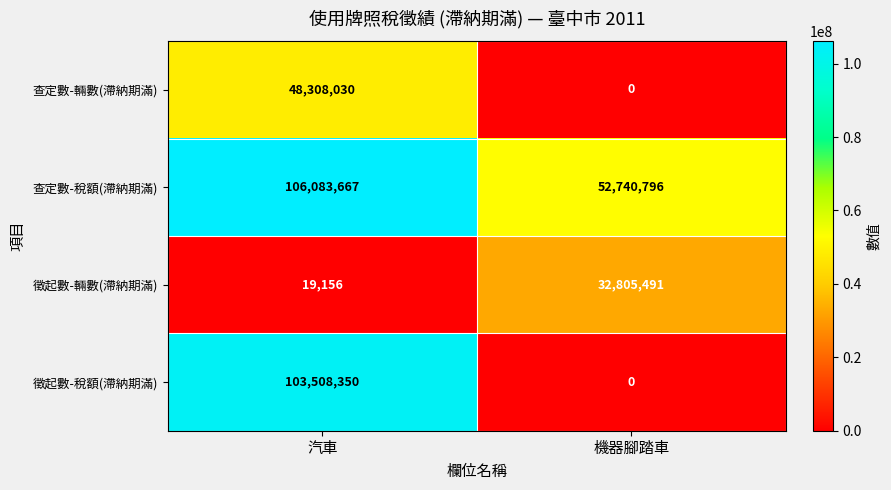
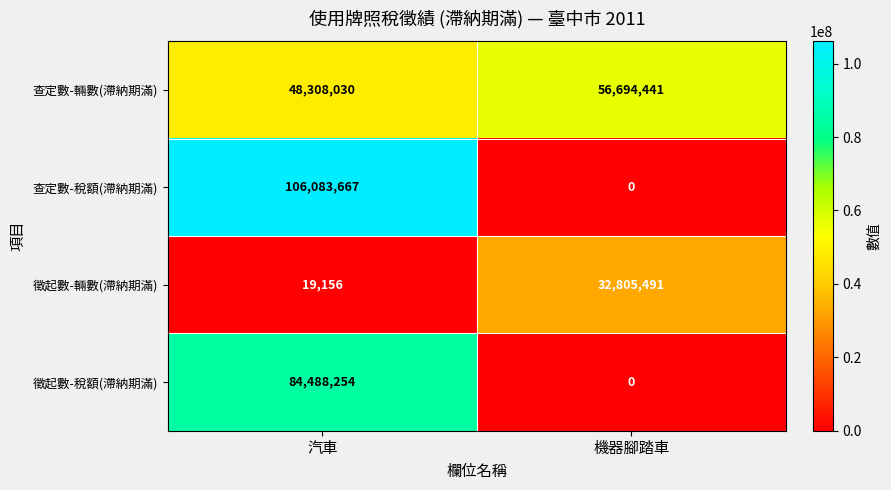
  {
    "查定數-輛數(滯納期滿)": {
      "汽車": "48,308,030",
-     "機器腳踏車": "0"
+     "機器腳踏車": "56,694,441"
    },
    "查定數-稅額(滯納期滿)": {
      "汽車": "106,083,667",
-     "機器腳踏車": "52,740,796"
+     "機器腳踏車": "0"
    },
    "徵起數-輛數(滯納期滿)": {
      "汽車": "19,156",
      "機器腳踏車": "32,805,491"
    },
    "徵起數-稅額(滯納期滿)": {
-     "汽車": "103,508,350",
+     "汽車": "84,488,254",
      "機器腳踏車": "0"
    }
  }
